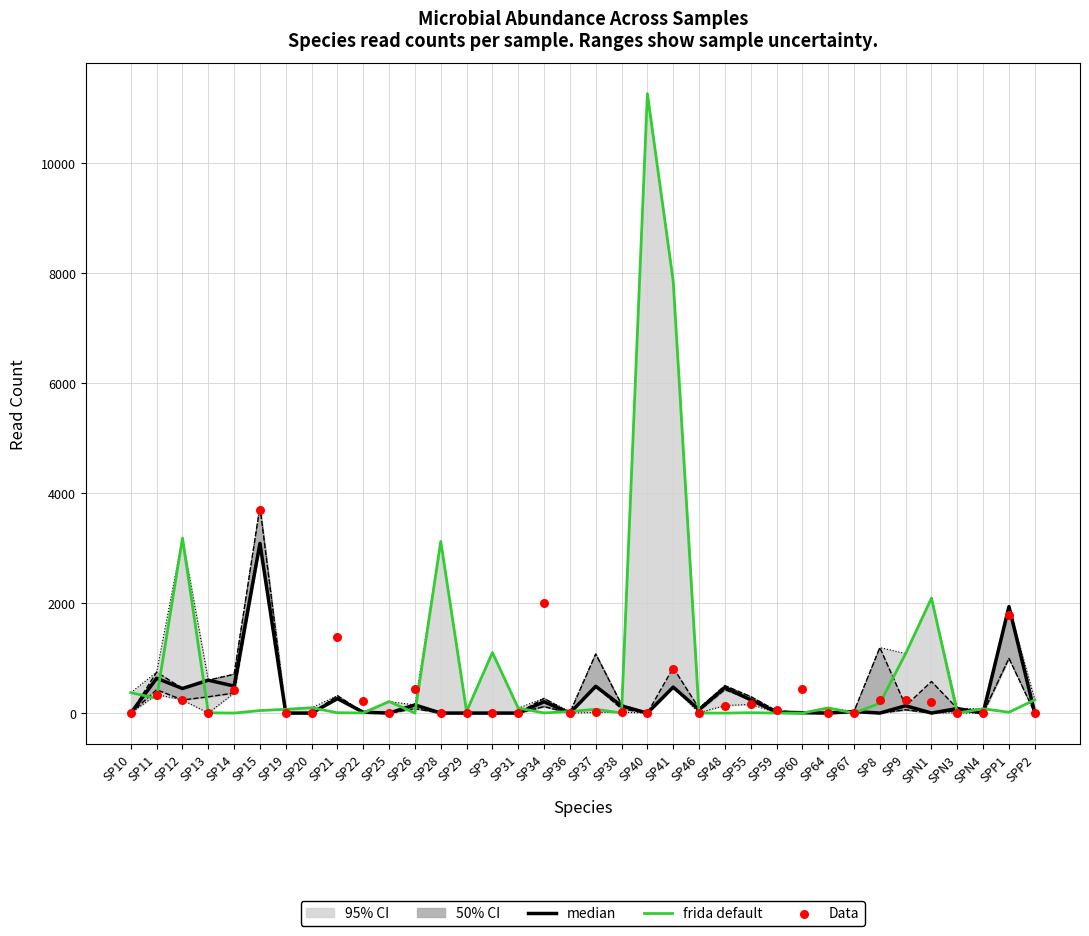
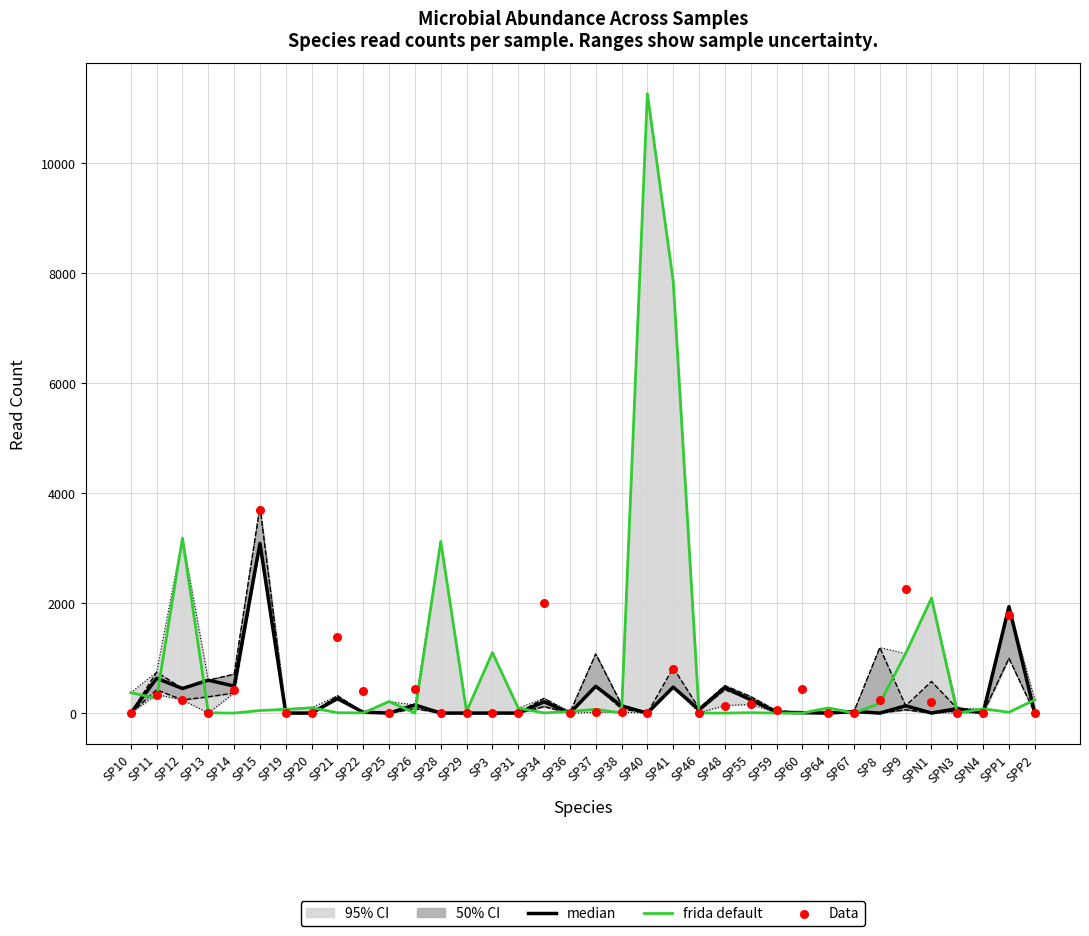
  {
    "50% CI": {
      "SPN1": 600
    },
    "Data": {
-     "SP22": 200,
-     "SP9": 200
+     "SP22": 400,
+     "SP9": 2300
    },
    "frida default": {
      "SP11": 300,
      "SP14": 0,
      "SP15": 0,
      "SP21": 0,
      "SP26": 0,
      "SP34": 0,
      "SP37": 100,
      "SP48": 0,
      "SP55": 0,
      "SP8": 200,
      "SPP1": 0
    }
  }
